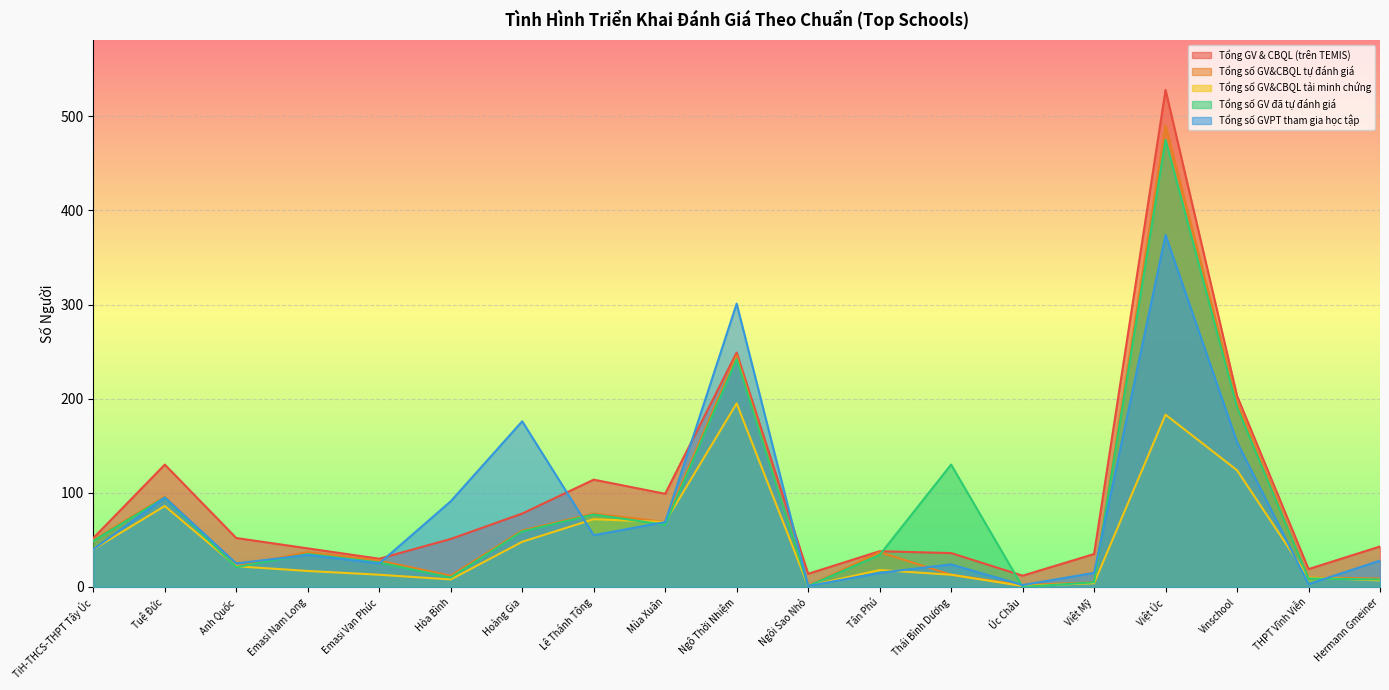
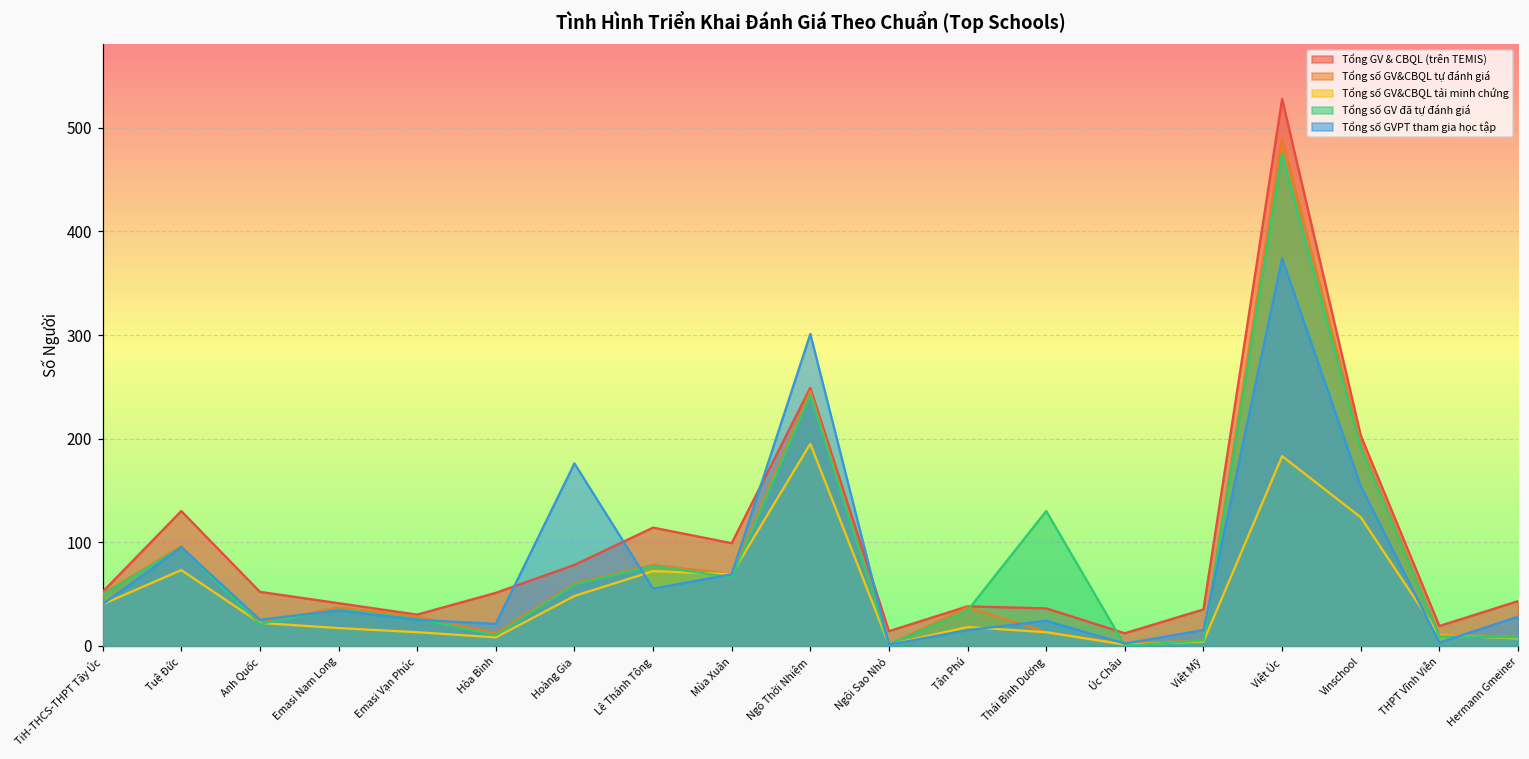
  {
    "Tổng số GV&CBQL tải minh chứng": {
-     "Tuệ Đức": 90,
+     "Tuệ Đức": 70,
      "Emasi Nam Long": 20,
      "Emasi Vạn Phúc": 10,
      "Hoàng Gia": 50,
      "Lê Thánh Tông": 70,
      "Ngô Thời Nhiệm": 200,
      "Tân Phú": 20,
      "Việt Úc": 180,
      "Vinschool": 120
    },
    "Tổng số GV đã tự đánh giá": {
      "Mùa Xuân": 70,
      "Ngô Thời Nhiệm": 240,
      "Tân Phú": 30,
      "Thái Bình Dương": 130,
      "Việt Úc": 480,
      "Vinschool": 190
    },
    "Tổng số GVPT tham gia học tập": {
      "Anh Quốc": 30,
-     "Hòa Bình": 90,
+     "Hòa Bình": 20,
      "Hoàng Gia": 180,
      "Lê Thánh Tông": 60,
      "Ngô Thời Nhiệm": 300,
      "Tân Phú": 20,
      "Thái Bình Dương": 20,
      "Việt Mỹ": 20,
      "Việt Úc": 370,
      "Vinschool": 150,
      "THPT Vĩnh Viễn": 0,
      "Hermann Gmeiner": 30
    }
  }
